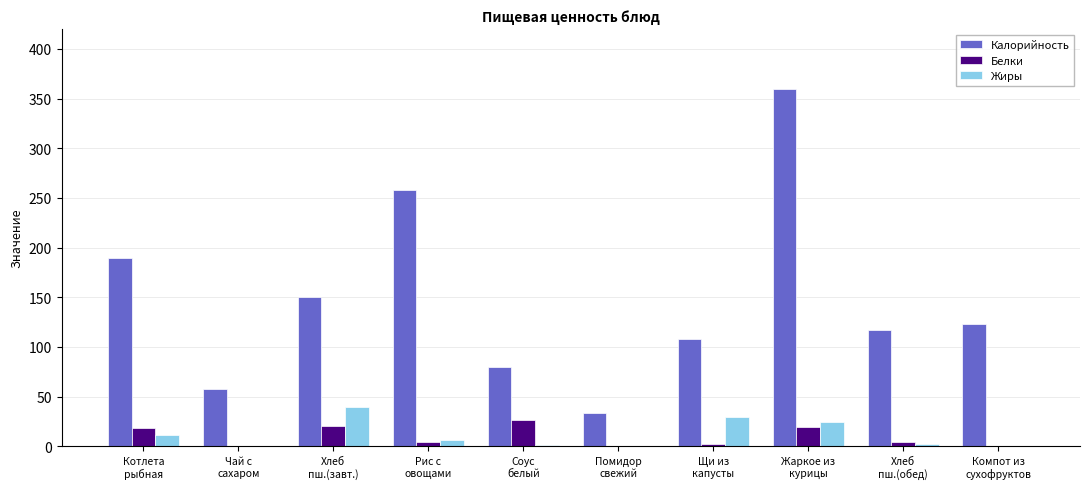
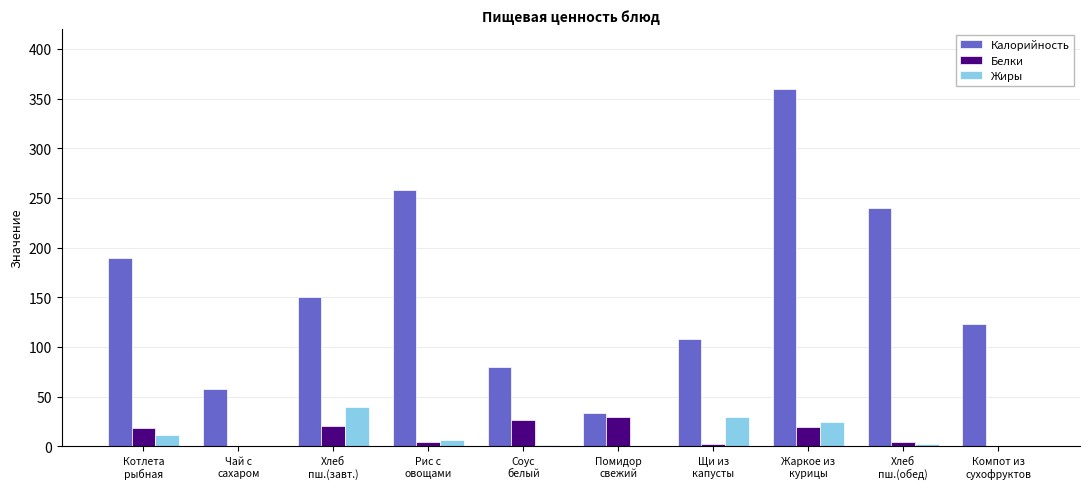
  {
    "Калорийность": {
      "Котлета рыбная": 190,
      "Чай с сахаром": 60,
      "Хлеб пш.(завт.)": 150,
      "Рис с овощами": 260,
      "Соус белый": 80,
      "Помидор свежий": 30,
      "Щи из капусты": 110,
      "Жаркое из курицы": 360,
-     "Хлеб пш.(обед)": 120,
+     "Хлеб пш.(обед)": 240,
      "Компот из сухофруктов": 120
    },
    "Белки": {
      "Котлета рыбная": 20,
      "Хлеб пш.(завт.)": 20,
      "Рис с овощами": 0,
      "Соус белый": 30,
-     "Помидор свежий": 0,
+     "Помидор свежий": 30,
      "Жаркое из курицы": 20,
      "Хлеб пш.(обед)": 0
    },
    "Жиры": {
      "Котлета рыбная": 10,
      "Чай с сахаром": 0,
      "Хлеб пш.(завт.)": 40,
      "Рис с овощами": 10,
      "Щи из капусты": 30,
      "Жаркое из курицы": 20,
      "Компот из сухофруктов": 0
    }
  }
